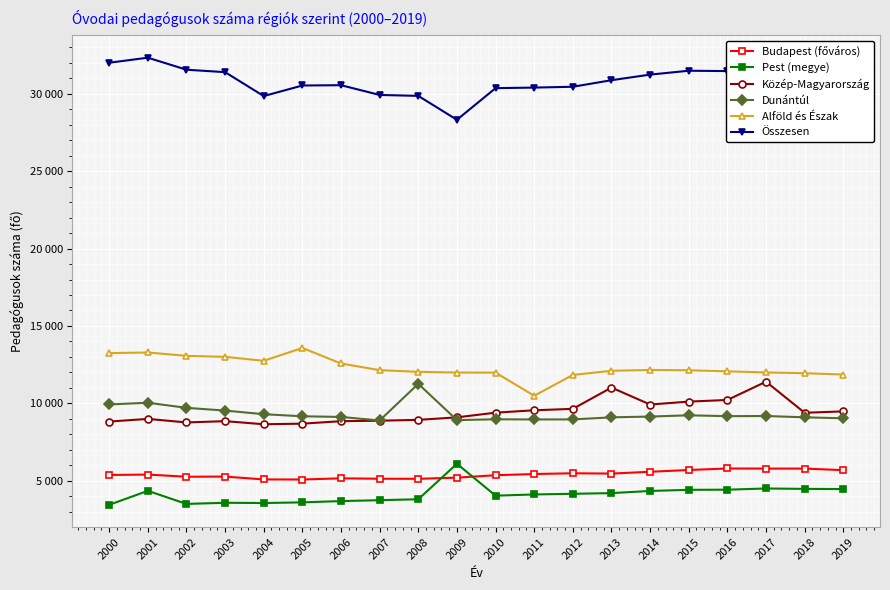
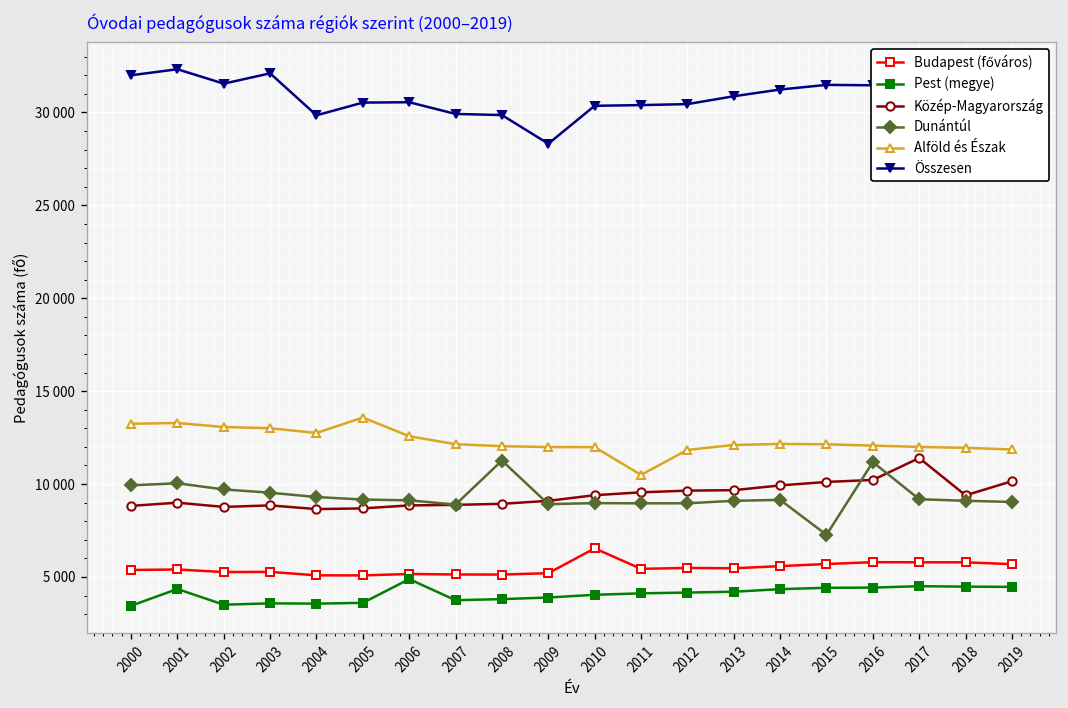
  {
    "Budapest (főváros)": {
      "2000": 5400,
      "2001": 5400,
      "2002": 5300,
      "2003": 5300,
      "2004": 5100,
      "2005": 5100,
      "2006": 5200,
      "2007": 5100,
      "2008": 5100,
      "2009": 5200,
-     "2010": 5400,
+     "2010": 6500,
      "2011": 5400,
      "2012": 5500,
      "2013": 5500,
      "2014": 5600,
      "2015": 5700,
      "2016": 5800,
      "2017": 5800,
      "2018": 5800,
      "2019": 5700
    },
    "Pest (megye)": {
      "2000": 3500,
      "2001": 4400,
      "2002": 3500,
      "2003": 3600,
      "2004": 3600,
      "2005": 3600,
-     "2006": 3700,
+     "2006": 4900,
      "2007": 3700,
      "2008": 3800,
-     "2009": 6100,
+     "2009": 3900,
      "2010": 4000,
      "2011": 4100,
      "2012": 4200,
      "2013": 4200,
      "2014": 4300,
      "2015": 4400,
      "2016": 4400,
      "2017": 4500,
      "2018": 4500,
      "2019": 4500
    },
    "Közép-Magyarország": {
      "2000": 8800,
      "2001": 9000,
      "2002": 8800,
      "2003": 8900,
      "2004": 8700,
      "2005": 8700,
      "2006": 8900,
      "2008": 8900,
      "2009": 9100,
      "2010": 9400,
      "2011": 9600,
      "2012": 9600,
-     "2013": 11000,
+     "2013": 9700,
      "2014": 9900,
      "2015": 10100,
      "2016": 10200,
      "2017": 11400,
      "2018": 9400,
-     "2019": 9500
+     "2019": 10200
    },
    "Dunántúl": {
      "2000": 9900,
      "2001": 10000,
      "2002": 9700,
      "2003": 9500,
      "2004": 9300,
      "2005": 9200,
      "2006": 9100,
      "2008": 11300,
      "2009": 8900,
      "2010": 9000,
      "2011": 9000,
      "2012": 9000,
      "2013": 9100,
      "2014": 9100,
-     "2015": 9200,
-     "2016": 9200,
+     "2015": 7300,
+     "2016": 11200,
      "2017": 9200,
      "2018": 9100,
      "2019": 9000
    },
    "Alföld és Észak": {
      "2000": 13200,
      "2001": 13300,
      "2002": 13100,
      "2003": 13000,
      "2004": 12800,
      "2005": 13600,
      "2006": 12600,
      "2007": 12100,
      "2008": 12000,
      "2009": 12000,
      "2010": 12000,
      "2011": 10500,
      "2012": 11800,
      "2013": 12100,
      "2014": 12200,
      "2015": 12100,
      "2016": 12100,
      "2017": 12000,
      "2018": 11900,
      "2019": 11900
    },
    "Összesen": {
      "2000": 32000,
      "2001": 32300,
      "2002": 31600,
-     "2003": 31400,
+     "2003": 32100,
      "2004": 29800,
      "2005": 30500,
      "2006": 30600,
      "2007": 29900,
      "2008": 29900,
      "2009": 28300,
      "2010": 30400,
      "2011": 30400,
      "2012": 30400,
      "2013": 30900,
      "2014": 31200,
      "2015": 31500
    }
  }
